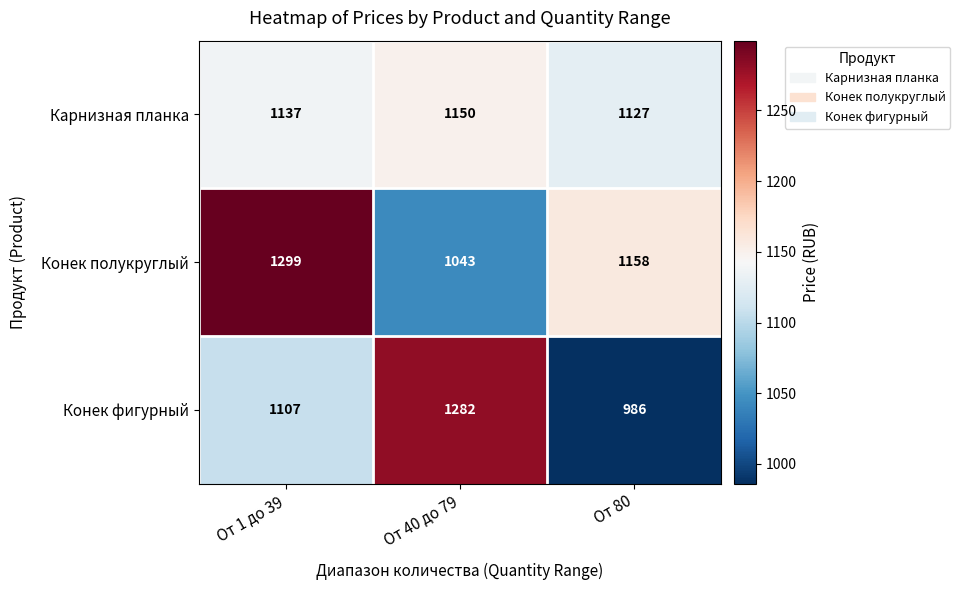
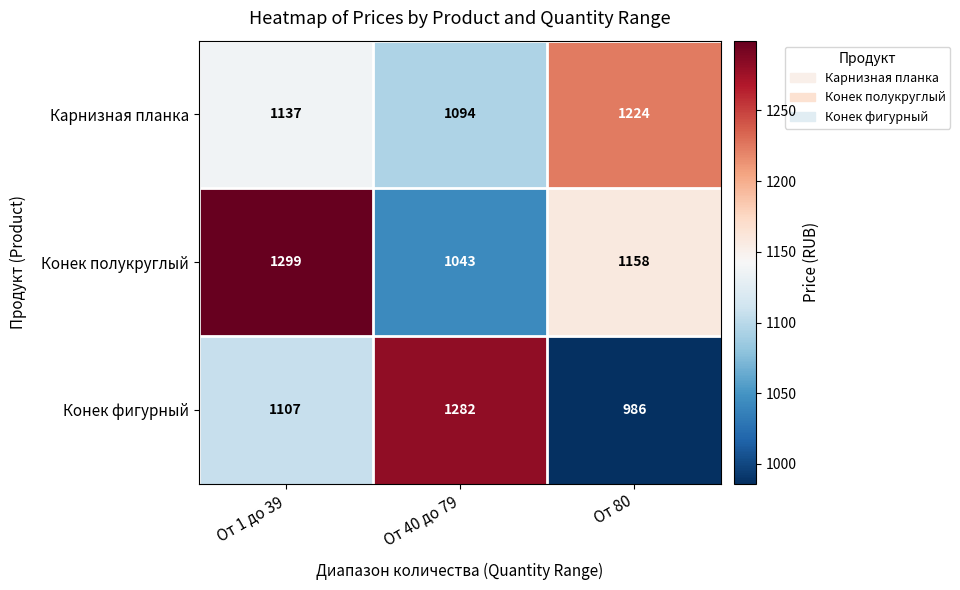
  {
    "Карнизная планка": {
      "От 1 до 39": 1137,
-     "От 40 до 79": 1150,
-     "От 80": 1127
+     "От 40 до 79": 1094,
+     "От 80": 1224
    },
    "Конек полукруглый": {
      "От 1 до 39": 1299,
      "От 40 до 79": 1043,
      "От 80": 1158
    },
    "Конек фигурный": {
      "От 1 до 39": 1107,
      "От 40 до 79": 1282,
      "От 80": 986
    }
  }
